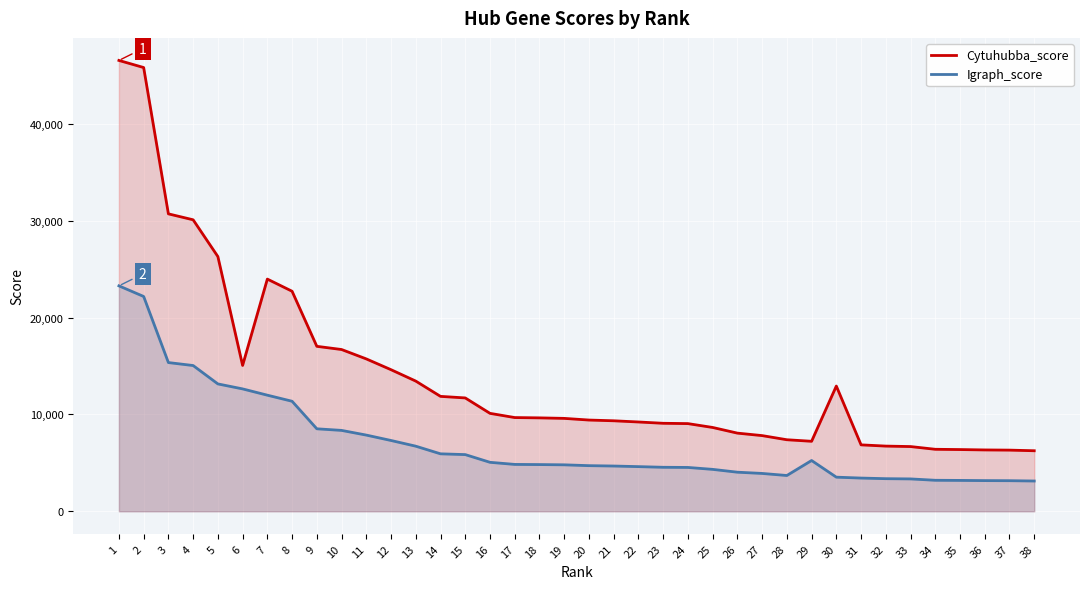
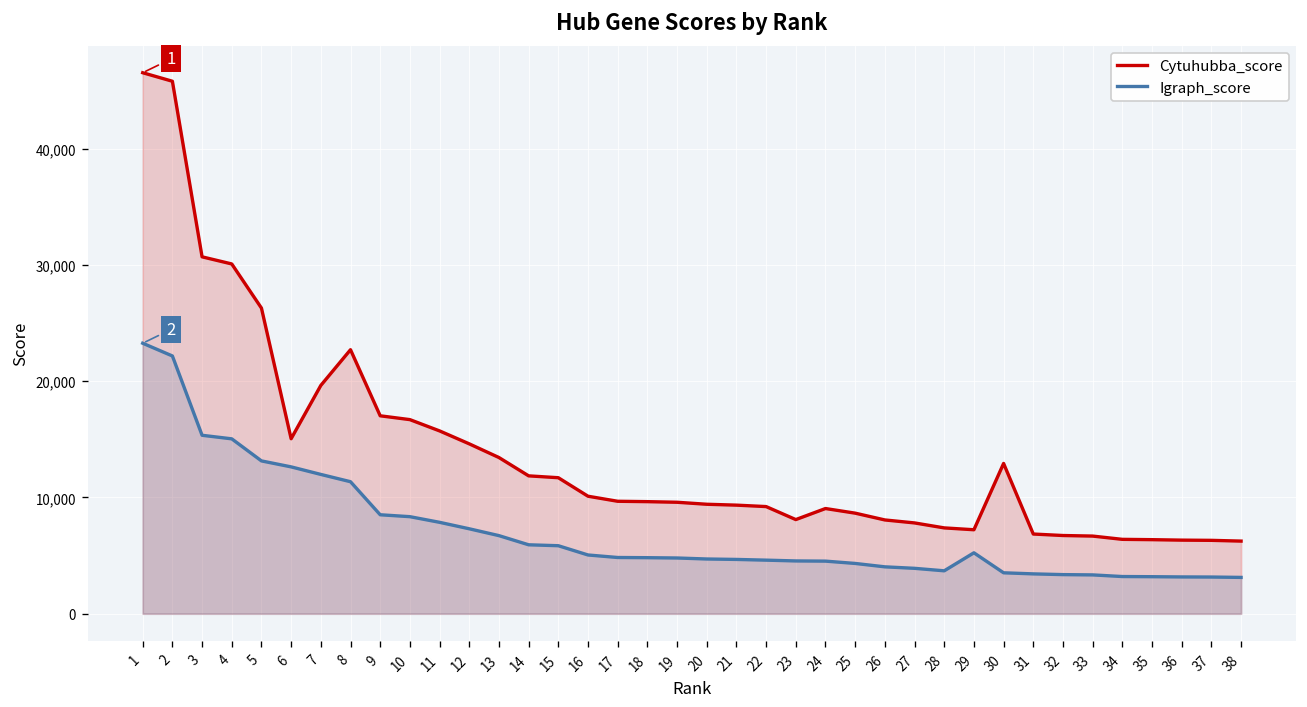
  {
    "Cytuhubba_score": {
      "2": "46,000",
      "3": "31,000",
      "4": "30,000",
      "5": "26,000",
      "6": "15,000",
-     "7": "24,000",
+     "7": "20,000",
      "8": "23,000",
      "9": "17,000",
      "10": "17,000",
      "11": "16,000",
      "12": "15,000",
      "13": "13,000",
      "14": "12,000",
      "15": "12,000",
      "16": "10,000",
      "17": "10,000",
      "18": "10,000",
      "19": "10,000",
      "20": "9,000",
      "21": "9,000",
      "22": "9,000",
-     "23": "9,000",
+     "23": "8,000",
      "24": "9,000",
      "25": "9,000",
      "26": "8,000",
      "27": "8,000",
      "28": "7,000",
      "29": "7,000",
      "30": "13,000",
      "31": "7,000",
      "32": "7,000",
      "33": "7,000",
      "34": "6,000",
      "35": "6,000",
      "36": "6,000",
      "37": "6,000",
      "38": "6,000"
    },
    "Igraph_score": {
      "2": "22,000",
      "3": "15,000",
      "4": "15,000",
      "5": "13,000",
      "6": "13,000",
      "7": "12,000",
      "8": "11,000",
      "9": "9,000",
      "10": "8,000",
      "11": "8,000",
      "12": "7,000",
      "13": "7,000",
      "14": "6,000",
      "15": "6,000",
      "16": "5,000",
      "17": "5,000",
      "18": "5,000",
      "19": "5,000",
      "20": "5,000",
      "21": "5,000",
      "22": "5,000",
      "23": "5,000",
      "24": "5,000",
      "25": "4,000",
      "26": "4,000",
      "27": "4,000",
      "28": "4,000",
      "29": "5,000",
      "30": "4,000",
      "31": "3,000",
      "32": "3,000",
      "33": "3,000",
      "34": "3,000",
      "35": "3,000",
      "36": "3,000",
      "37": "3,000",
      "38": "3,000"
    }
  }
